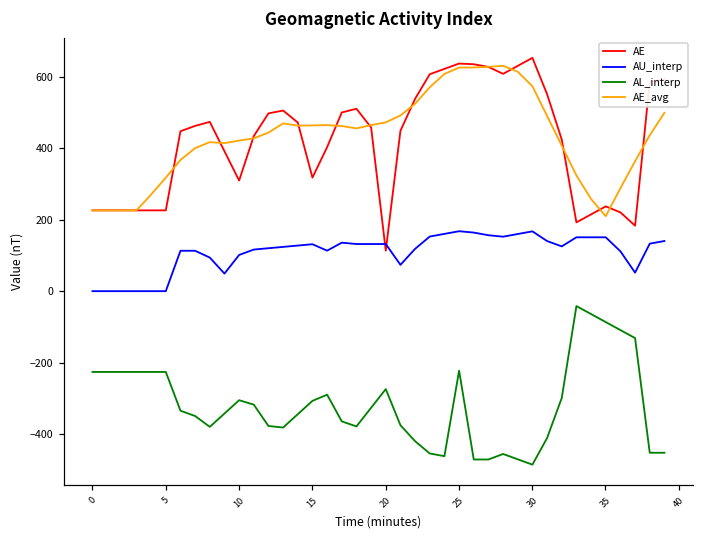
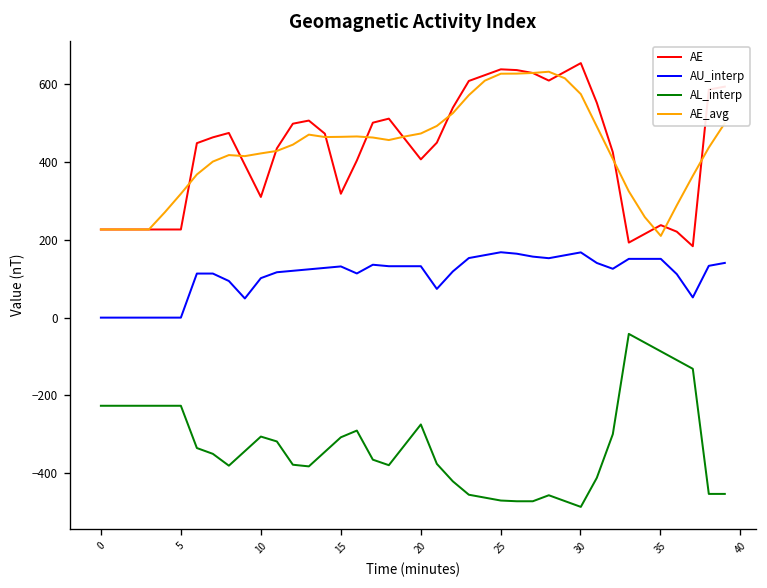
  {
    "AE": {
      "5": 230,
      "10": 310,
      "15": 320,
-     "20": 110,
+     "20": 410,
      "25": 640
    },
    "AU_interp": {
      "0": 0,
      "5": 0,
      "10": 100,
      "15": 130,
      "20": 130,
      "25": 170
    },
    "AL_interp": {
      "0": -230,
      "5": -230,
      "10": -310,
      "15": -310,
      "20": -270,
-     "25": -220
+     "25": -470
    },
    "AE_avg": {
      "5": 320,
      "10": 420,
      "15": 460,
      "20": 470,
      "25": 630
    }
  }
